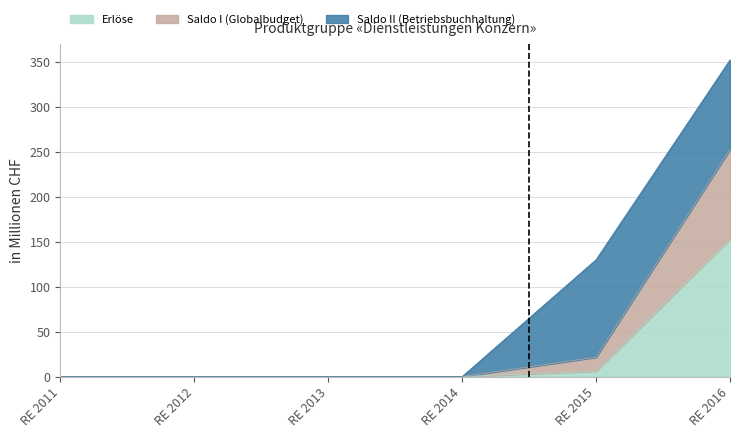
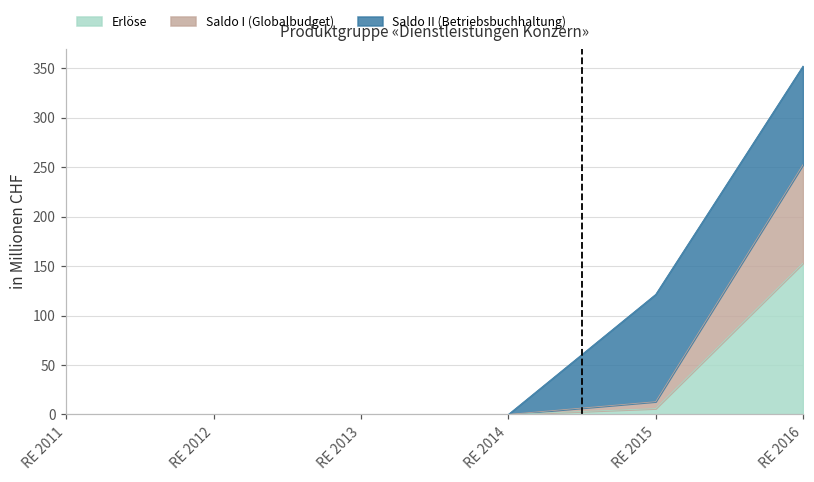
  {
    "Erlöse": {
      "RE 2015": 10,
      "RE 2016": 150
    },
    "Saldo I (Globalbudget)": {
-     "RE 2015": 20,
+     "RE 2015": 10,
      "RE 2016": 100
    },
    "Saldo II (Betriebsbuchhaltung)": {
      "RE 2015": 110,
      "RE 2016": 100
    }
  }
